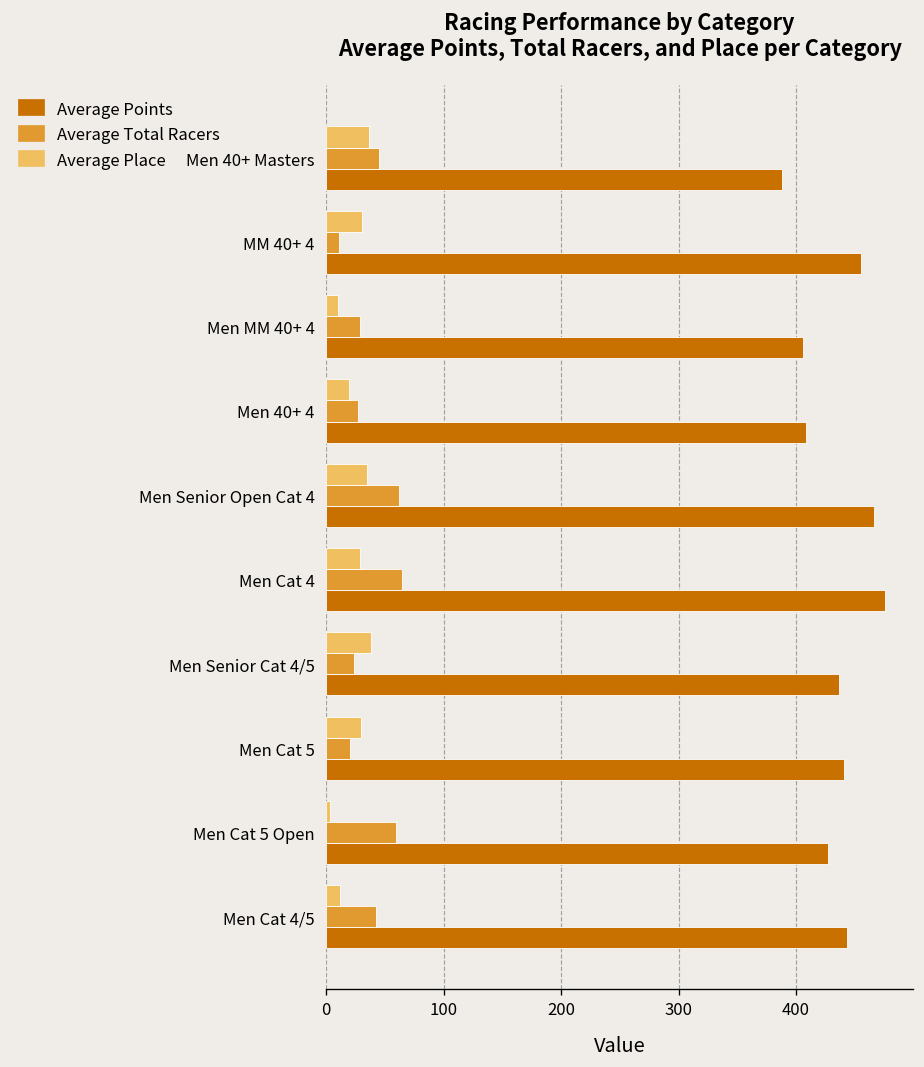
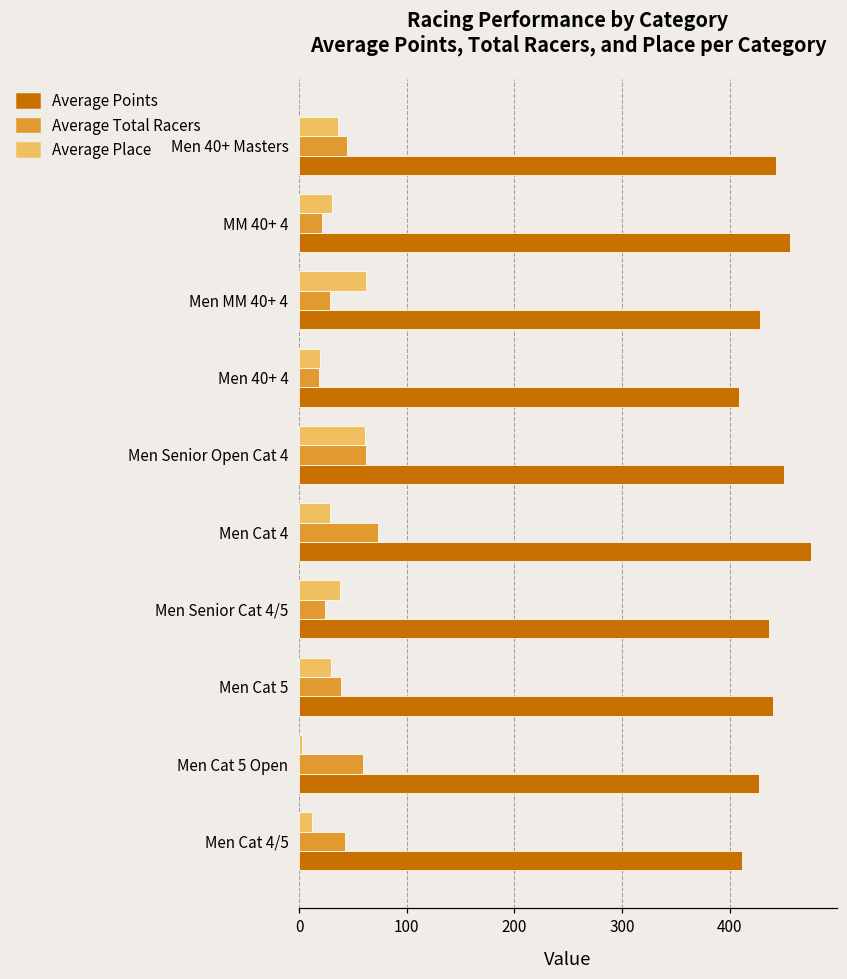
  {
    "Average Points": {
-     "Men 40+ Masters": 390,
+     "Men 40+ Masters": 440,
      "MM 40+ 4": 460,
-     "Men MM 40+ 4": 410,
+     "Men MM 40+ 4": 430,
      "Men 40+ 4": 410,
-     "Men Senior Open Cat 4": 470,
+     "Men Senior Open Cat 4": 450,
      "Men Cat 4": 480,
      "Men Senior Cat 4/5": 440,
      "Men Cat 5": 440,
      "Men Cat 5 Open": 430,
-     "Men Cat 4/5": 440
+     "Men Cat 4/5": 410
    },
    "Average Total Racers": {
      "Men 40+ Masters": 40,
-     "MM 40+ 4": 10,
+     "MM 40+ 4": 20,
      "Men MM 40+ 4": 30,
-     "Men 40+ 4": 30,
+     "Men 40+ 4": 20,
      "Men Senior Open Cat 4": 60,
-     "Men Cat 4": 60,
+     "Men Cat 4": 70,
      "Men Senior Cat 4/5": 20,
-     "Men Cat 5": 20,
+     "Men Cat 5": 40,
      "Men Cat 5 Open": 60,
      "Men Cat 4/5": 40
    },
    "Average Place": {
      "Men 40+ Masters": 40,
      "MM 40+ 4": 30,
-     "Men MM 40+ 4": 10,
+     "Men MM 40+ 4": 60,
      "Men 40+ 4": 20,
-     "Men Senior Open Cat 4": 40,
+     "Men Senior Open Cat 4": 60,
      "Men Cat 4": 30,
      "Men Senior Cat 4/5": 40,
      "Men Cat 5": 30,
      "Men Cat 5 Open": 0,
      "Men Cat 4/5": 10
    }
  }
